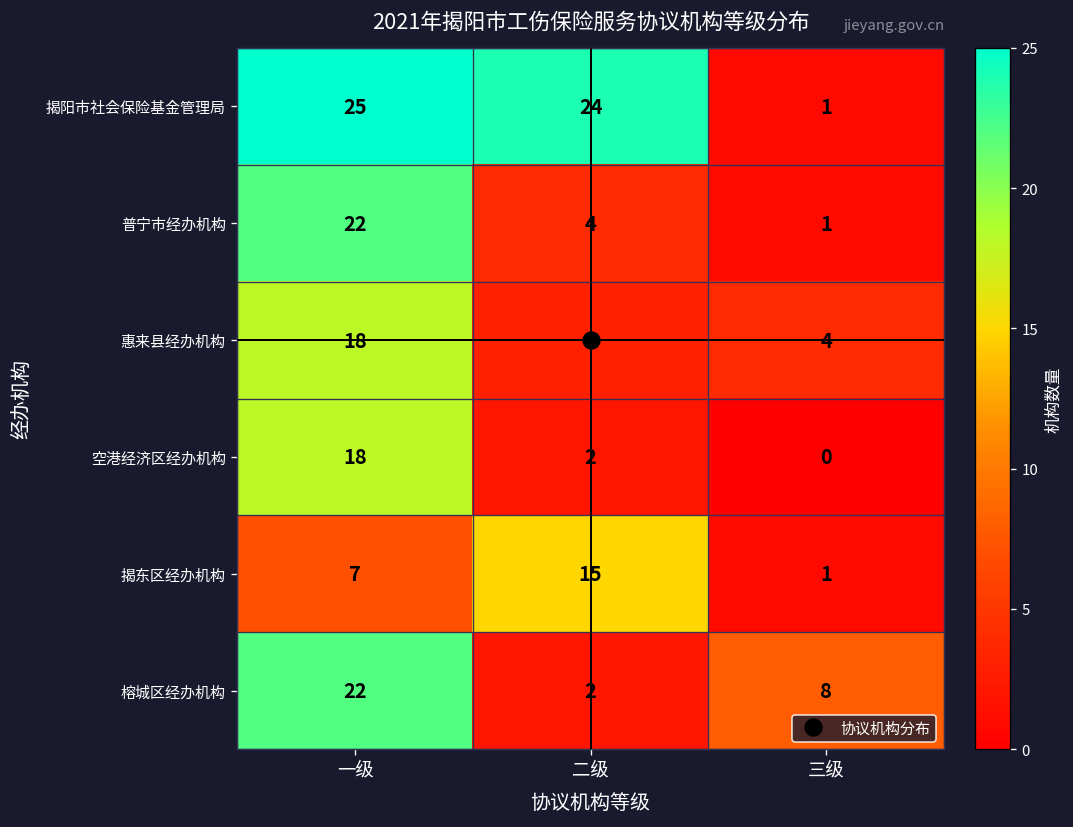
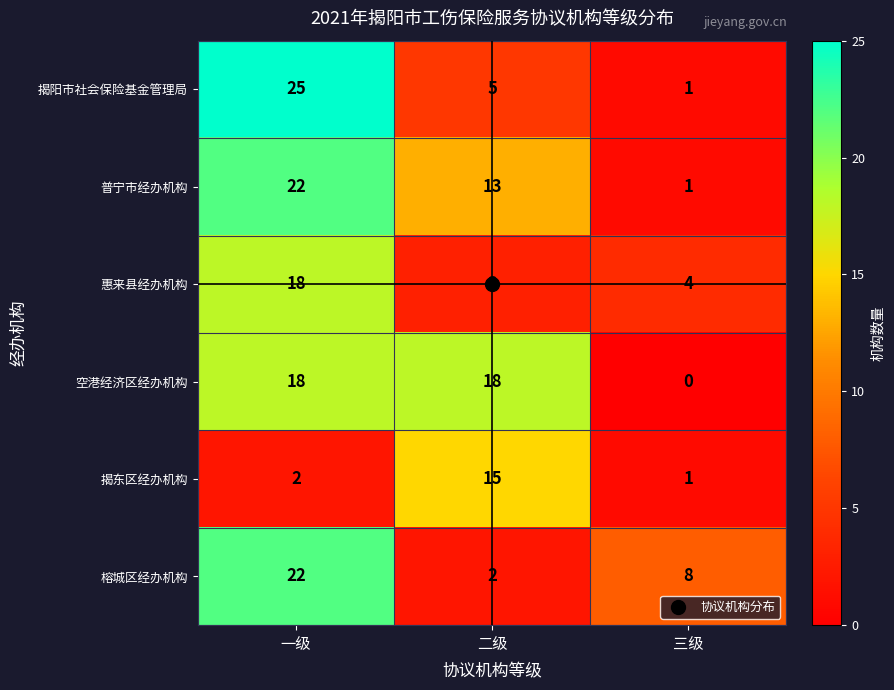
  {
    "揭阳市社会保险基金管理局": {
      "一级": 25,
-     "二级": 24,
+     "二级": 5,
      "三级": 1
    },
    "普宁市经办机构": {
      "一级": 22,
-     "二级": 4,
+     "二级": 13,
      "三级": 1
    },
    "惠来县经办机构": {
      "一级": 18,
      "三级": 4
    },
    "空港经济区经办机构": {
      "一级": 18,
-     "二级": 2,
+     "二级": 18,
      "三级": 0
    },
    "揭东区经办机构": {
-     "一级": 7,
+     "一级": 2,
      "二级": 15,
      "三级": 1
    },
    "榕城区经办机构": {
      "一级": 22,
      "二级": 2,
      "三级": 8
    }
  }
